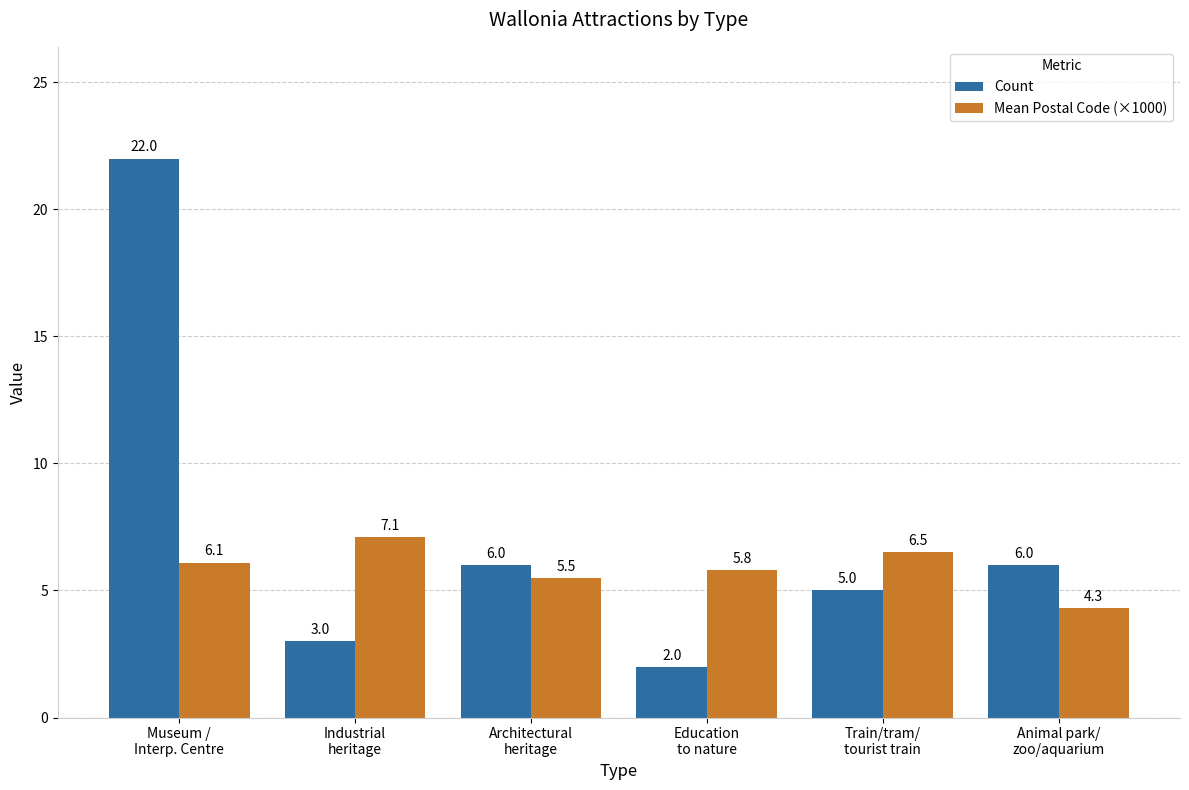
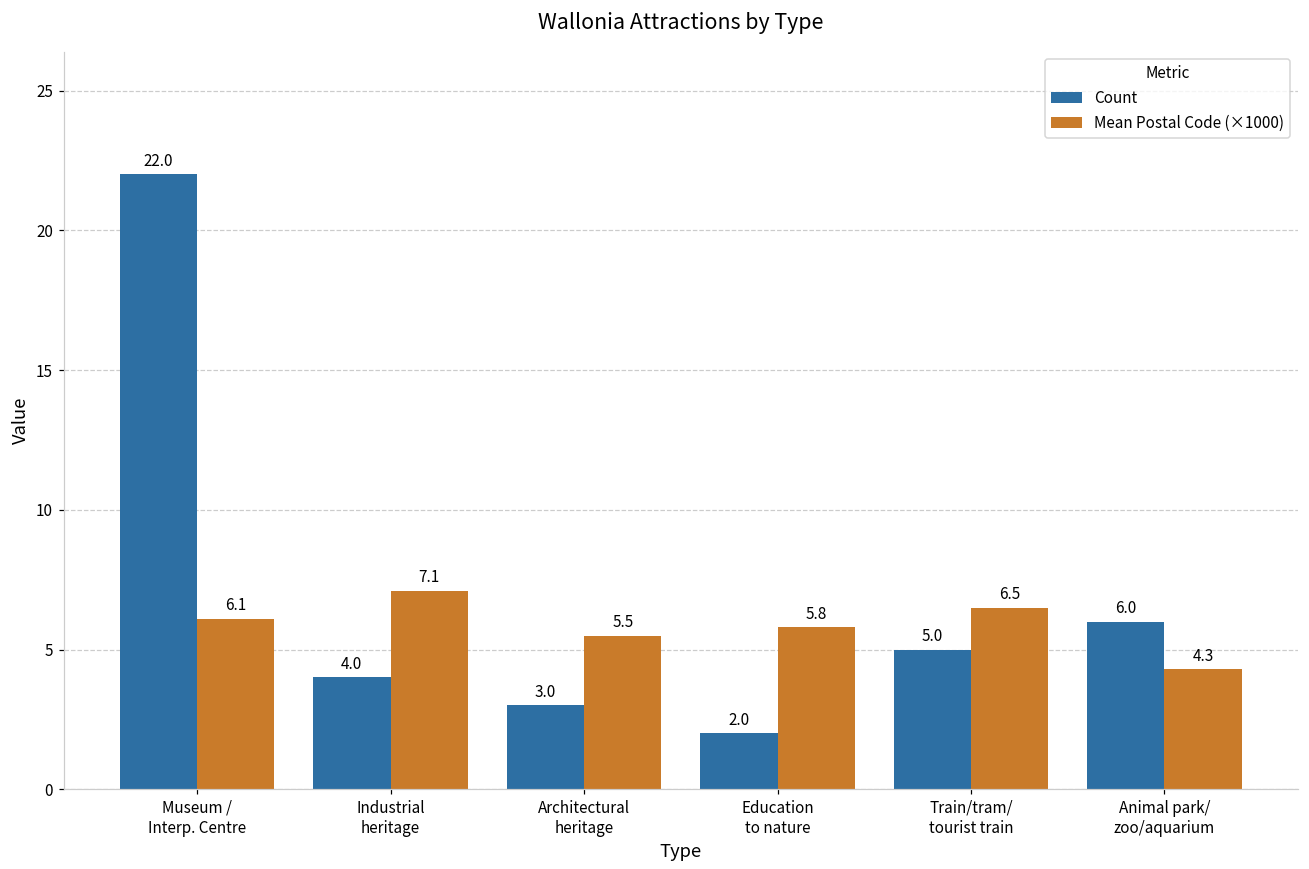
  {
    "Count": {
      "Museum / Interp. Centre": 22.0,
-     "Industrial heritage": 3.0,
-     "Architectural heritage": 6.0,
+     "Industrial heritage": 4.0,
+     "Architectural heritage": 3.0,
      "Education to nature": 2.0,
      "Train/tram/ tourist train": 5.0,
      "Animal park/ zoo/aquarium": 6.0
    },
    "Mean Postal Code (×1000)": {
      "Museum / Interp. Centre": 6.1,
      "Industrial heritage": 7.1,
      "Architectural heritage": 5.5,
      "Education to nature": 5.8,
      "Train/tram/ tourist train": 6.5,
      "Animal park/ zoo/aquarium": 4.3
    }
  }
